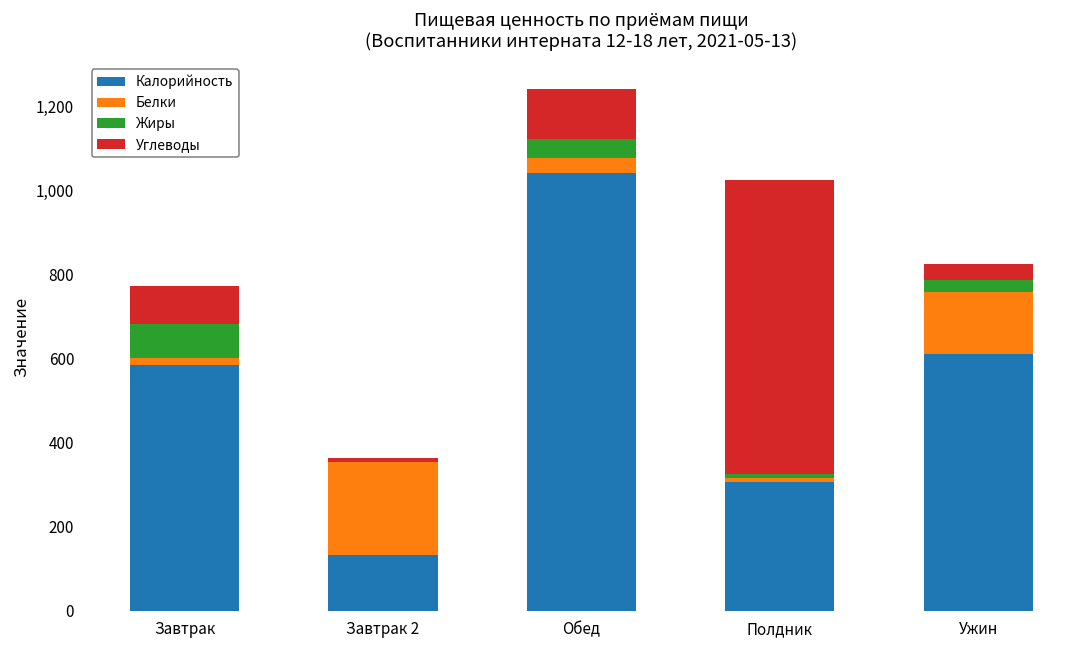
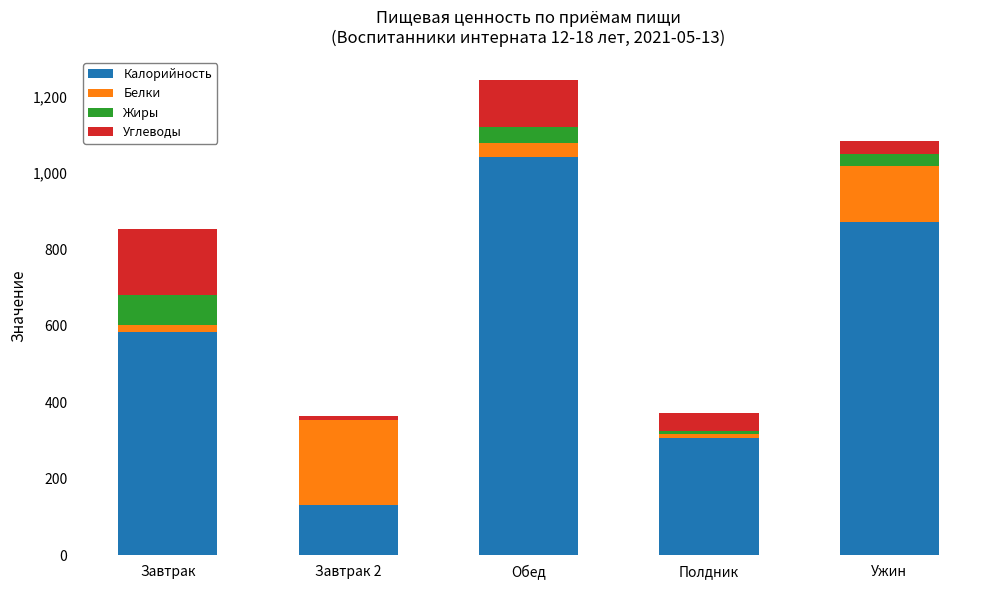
  {
    "Калорийность": {
      "Завтрак": "580",
      "Завтрак 2": "130",
      "Обед": "1,040",
      "Полдник": "310",
-     "Ужин": "610"
+     "Ужин": "870"
    },
    "Белки": {
      "Завтрак": "20",
      "Завтрак 2": "220",
      "Обед": "40",
      "Полдник": "10",
      "Ужин": "150"
    },
    "Жиры": {
      "Завтрак": "80",
      "Завтрак 2": "0",
      "Обед": "40",
      "Полдник": "10",
      "Ужин": "30"
    },
    "Углеводы": {
-     "Завтрак": "90",
+     "Завтрак": "170",
      "Завтрак 2": "10",
      "Обед": "120",
-     "Полдник": "700",
+     "Полдник": "50",
      "Ужин": "40"
    }
  }
